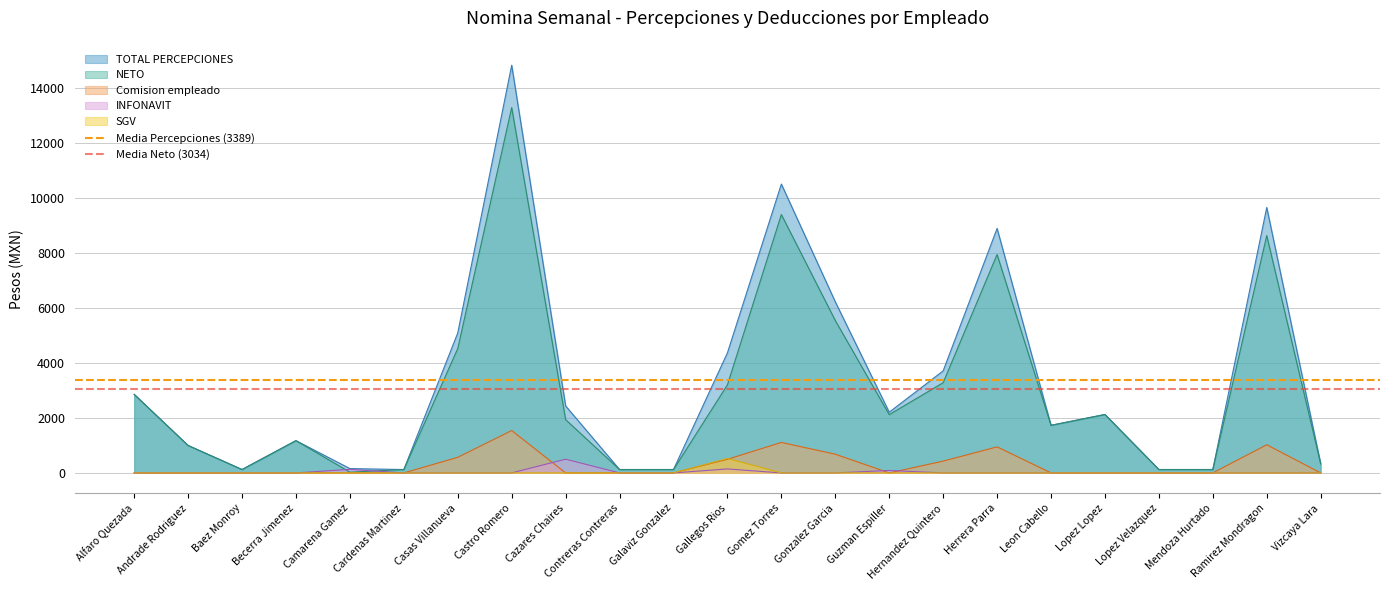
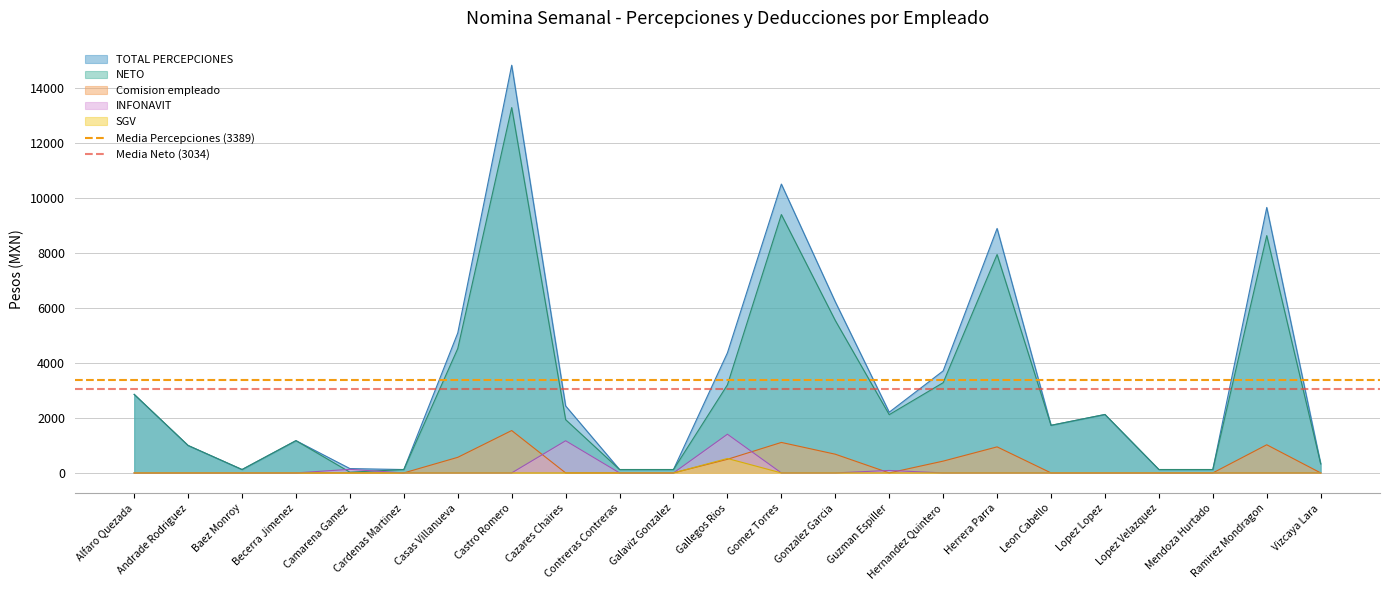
  {
    "INFONAVIT": {
-     "Cazares Chaires": 500,
-     "Gallegos Rios": 100
+     "Cazares Chaires": 1200,
+     "Gallegos Rios": 1400
    }
  }
